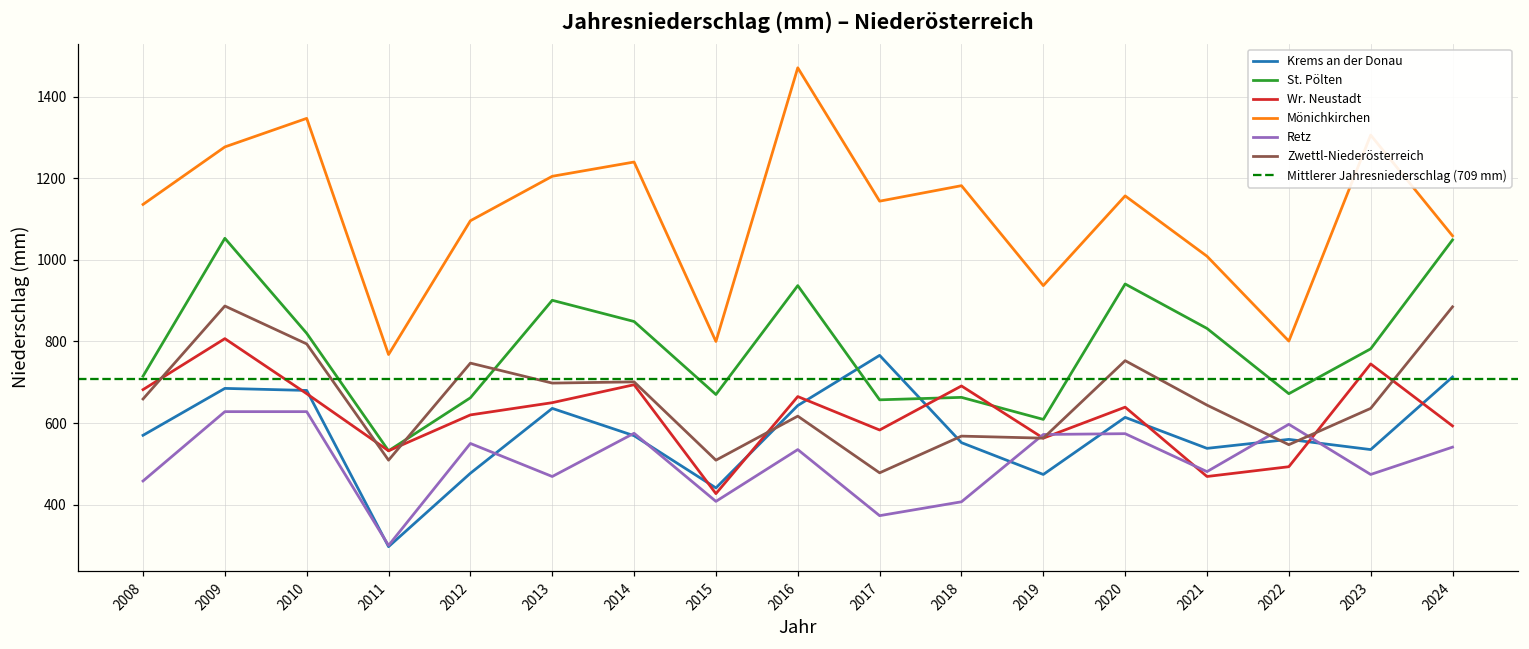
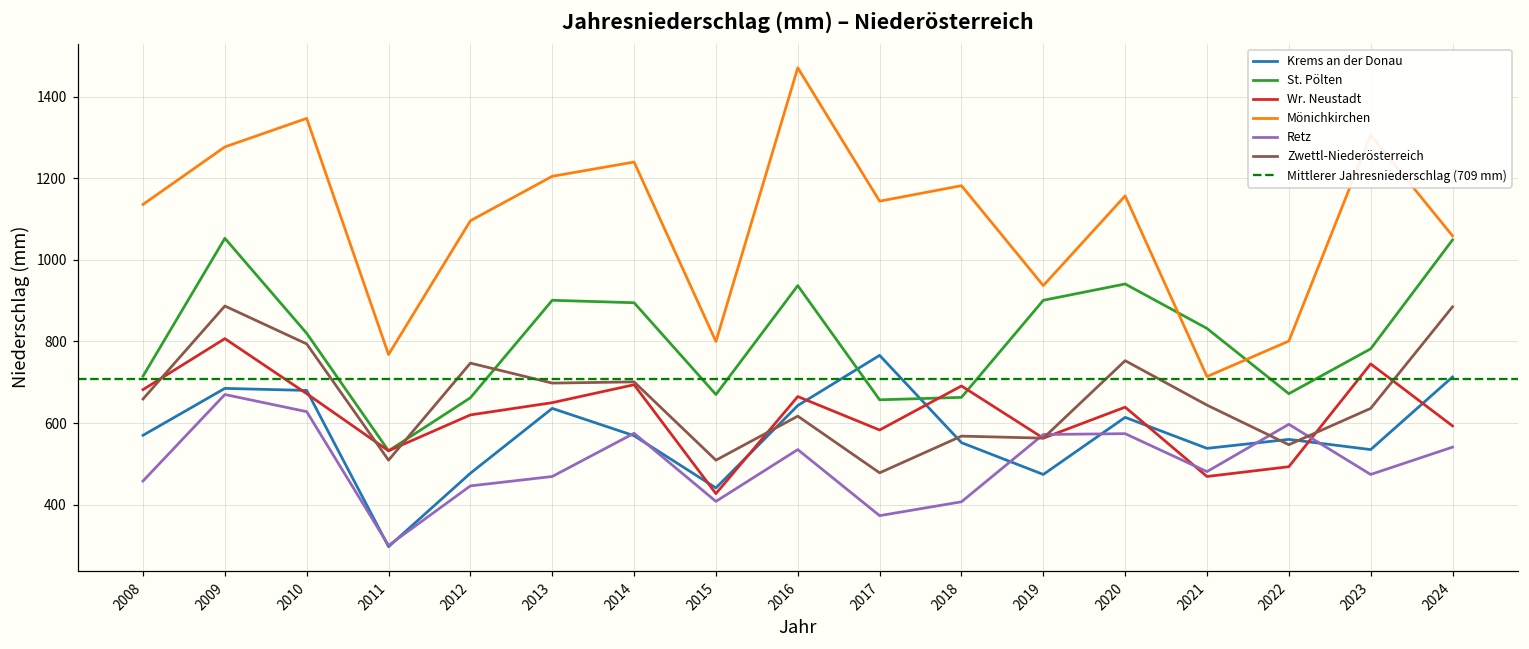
  {
    "Krems an der Donau": {
      "2008": 570,
      "2009": 690,
      "2010": 680,
      "2012": 480,
      "2013": 640,
      "2015": 440,
      "2016": 640,
      "2017": 770,
      "2018": 550,
      "2019": 470,
      "2020": 610,
      "2021": 540,
      "2022": 560,
      "2023": 540,
      "2024": 710
    },
    "St. Pölten": {
      "2008": 720,
      "2009": 1050,
      "2010": 820,
      "2012": 660,
      "2013": 900,
-     "2014": 850,
+     "2014": 900,
      "2015": 670,
      "2016": 940,
      "2017": 660,
      "2018": 660,
-     "2019": 610,
+     "2019": 900,
      "2020": 940,
      "2021": 830,
      "2022": 670,
      "2023": 780,
      "2024": 1050
    },
    "Wr. Neustadt": {
      "2008": 680,
      "2009": 810,
      "2010": 670,
      "2012": 620,
      "2013": 650,
      "2015": 430,
      "2016": 670,
      "2017": 580,
      "2018": 690,
      "2020": 640,
      "2021": 470,
      "2022": 490,
      "2023": 750,
      "2024": 590
    },
    "Mönichkirchen": {
      "2008": 1140,
      "2009": 1280,
      "2010": 1350,
      "2011": 770,
      "2012": 1100,
      "2013": 1210,
      "2014": 1240,
      "2015": 800,
      "2016": 1470,
      "2017": 1140,
      "2018": 1180,
      "2019": 940,
      "2020": 1160,
-     "2021": 1010,
+     "2021": 710,
      "2022": 800,
      "2024": 1060
    },
    "Retz": {
      "2008": 460,
-     "2009": 630,
+     "2009": 670,
      "2010": 630,
-     "2012": 550,
+     "2012": 450,
      "2013": 470,
      "2015": 410,
      "2016": 540,
      "2017": 370,
      "2018": 410,
      "2019": 570,
      "2020": 570,
      "2021": 480,
      "2022": 600,
      "2023": 470,
      "2024": 540
    },
    "Zwettl-Niederösterreich": {
      "2008": 660,
      "2009": 890,
      "2010": 790,
      "2011": 510,
      "2012": 750,
      "2013": 700,
      "2015": 510,
      "2016": 620,
      "2017": 480,
      "2018": 570,
      "2020": 750,
      "2021": 640,
      "2022": 550,
      "2023": 640,
      "2024": 890
    }
  }
